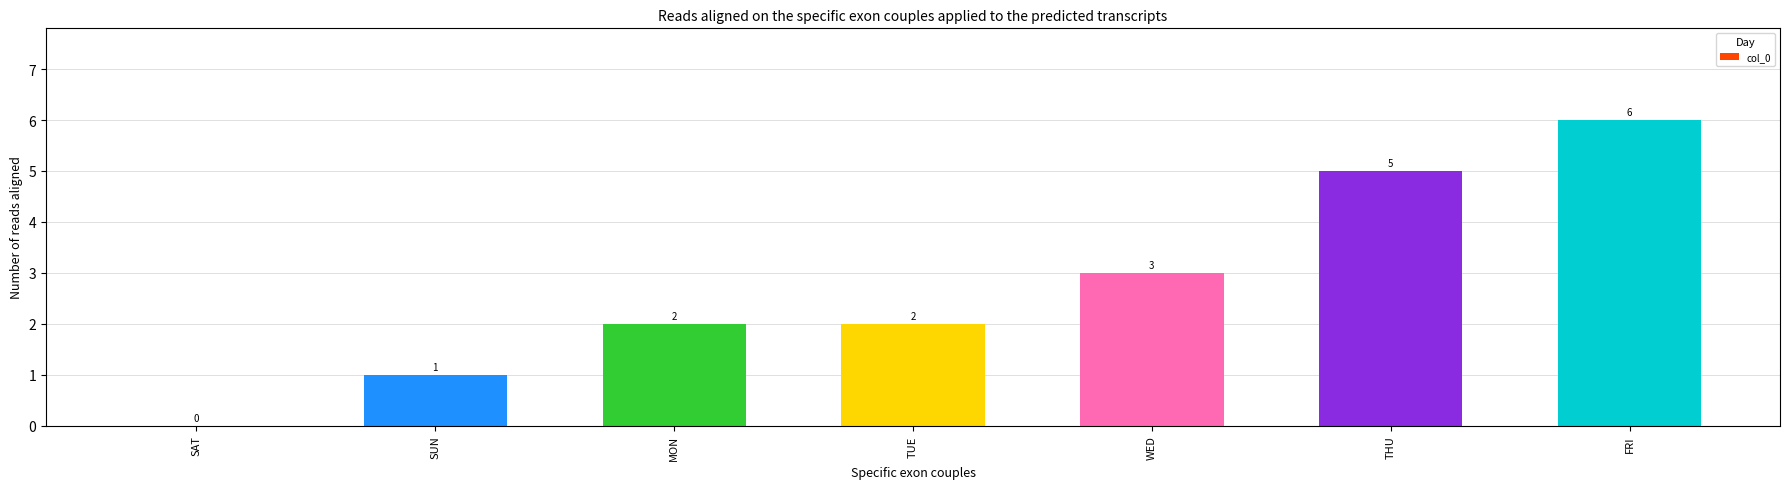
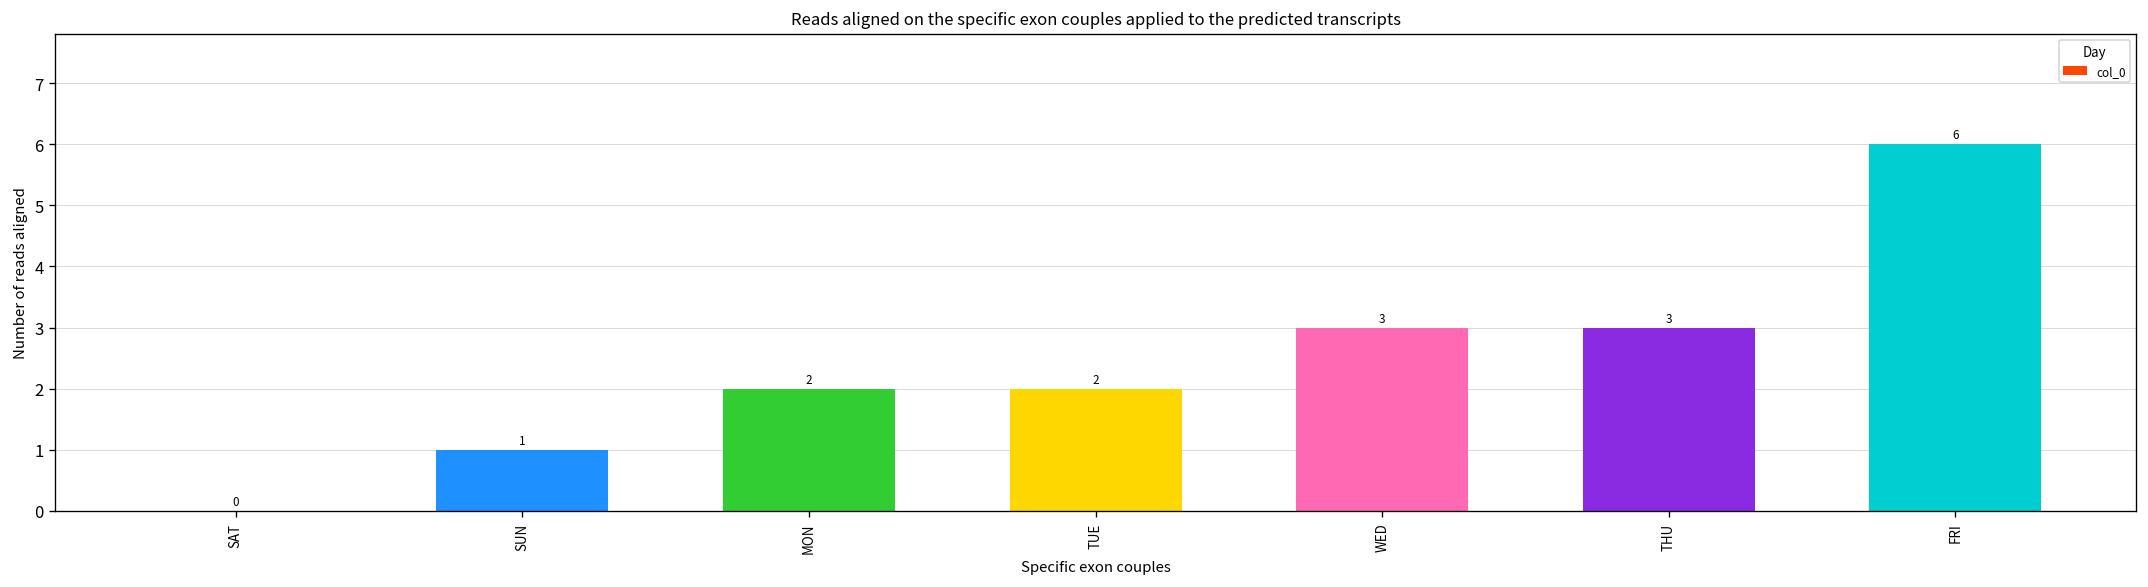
  {
    "SAT": 0,
    "SUN": 1,
    "MON": 2,
    "TUE": 2,
    "WED": 3,
-   "THU": 5,
+   "THU": 3,
    "FRI": 6
  }
